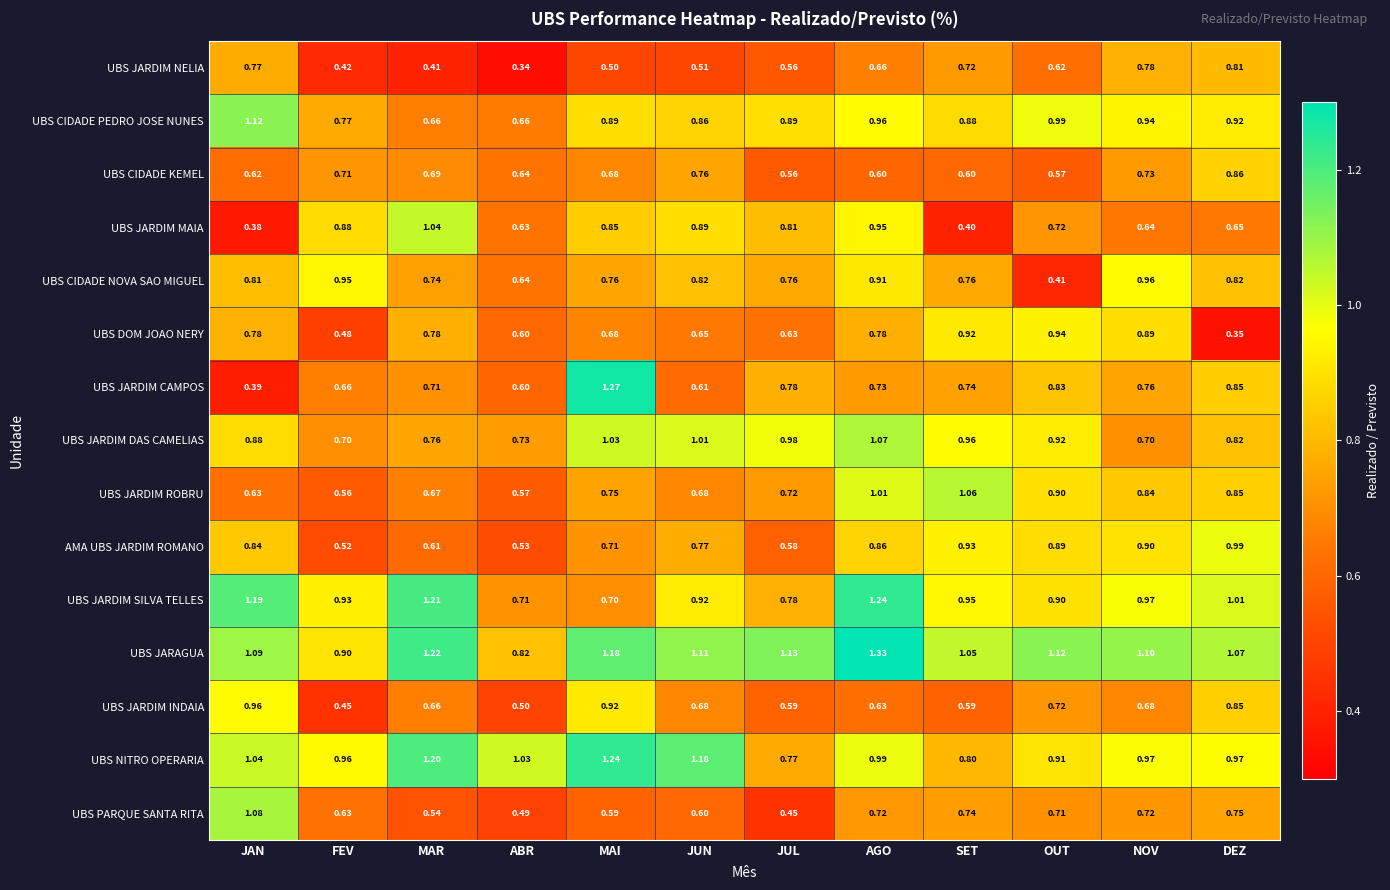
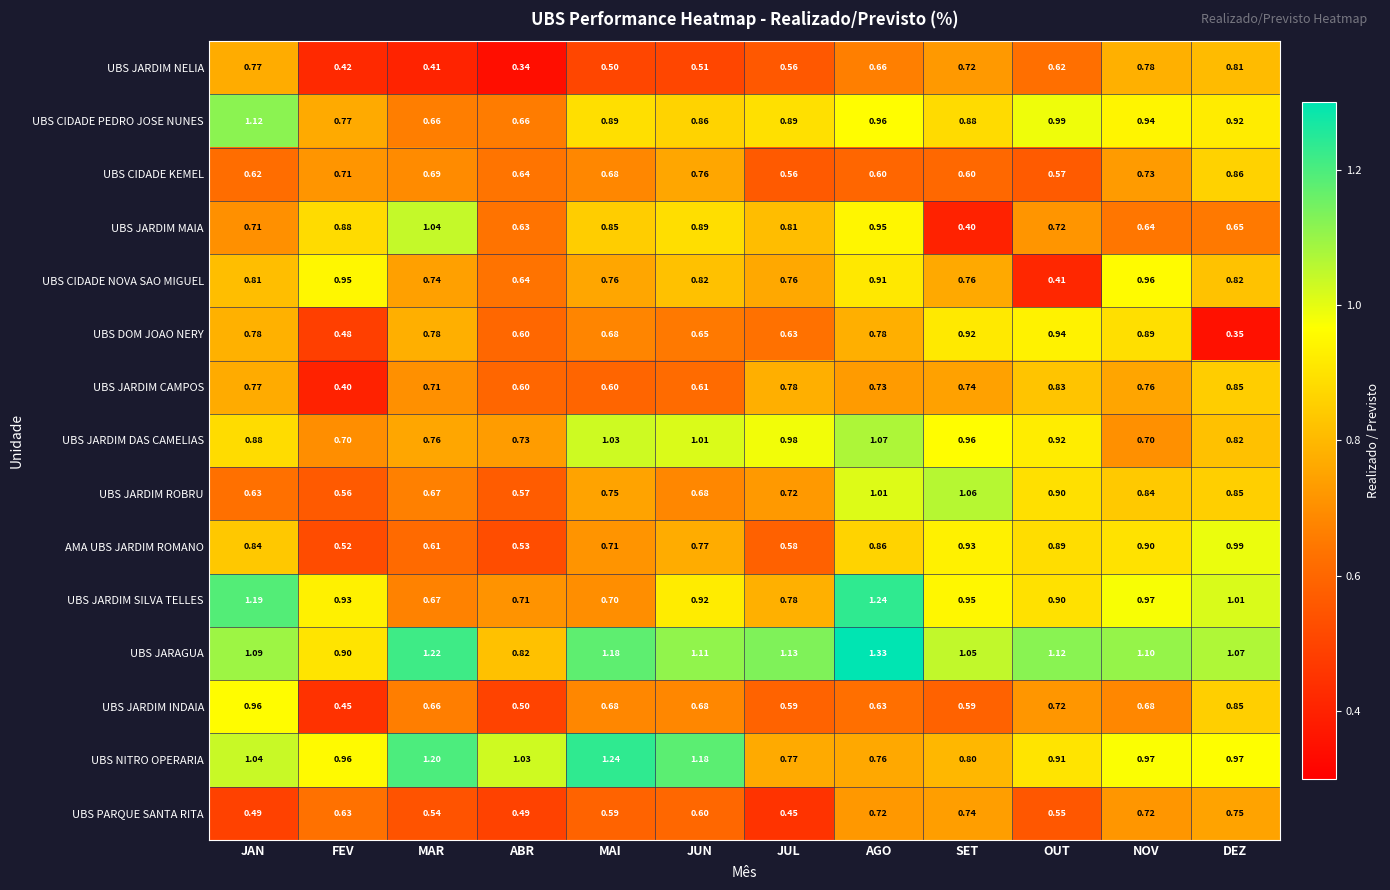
  {
    "UBS JARDIM NELIA": {
      "JAN": 0.77,
      "FEV": 0.42,
      "MAR": 0.41,
      "ABR": 0.34,
      "MAI": 0.50,
      "JUN": 0.51,
      "JUL": 0.56,
      "AGO": 0.66,
      "SET": 0.72,
      "OUT": 0.62,
      "NOV": 0.78,
      "DEZ": 0.81
    },
    "UBS CIDADE PEDRO JOSE NUNES": {
      "JAN": 1.12,
      "FEV": 0.77,
      "MAR": 0.66,
      "ABR": 0.66,
      "MAI": 0.89,
      "JUN": 0.86,
      "JUL": 0.89,
      "AGO": 0.96,
      "SET": 0.88,
      "OUT": 0.99,
      "NOV": 0.94,
      "DEZ": 0.92
    },
    "UBS CIDADE KEMEL": {
      "JAN": 0.62,
      "FEV": 0.71,
      "MAR": 0.69,
      "ABR": 0.64,
      "MAI": 0.68,
      "JUN": 0.76,
      "JUL": 0.56,
      "AGO": 0.60,
      "SET": 0.60,
      "OUT": 0.57,
      "NOV": 0.73,
      "DEZ": 0.86
    },
    "UBS JARDIM MAIA": {
-     "JAN": 0.38,
+     "JAN": 0.71,
      "FEV": 0.88,
      "MAR": 1.04,
      "ABR": 0.63,
      "MAI": 0.85,
      "JUN": 0.89,
      "JUL": 0.81,
      "AGO": 0.95,
      "SET": 0.40,
      "OUT": 0.72,
      "NOV": 0.64,
      "DEZ": 0.65
    },
    "UBS CIDADE NOVA SAO MIGUEL": {
      "JAN": 0.81,
      "FEV": 0.95,
      "MAR": 0.74,
      "ABR": 0.64,
      "MAI": 0.76,
      "JUN": 0.82,
      "JUL": 0.76,
      "AGO": 0.91,
      "SET": 0.76,
      "OUT": 0.41,
      "NOV": 0.96,
      "DEZ": 0.82
    },
    "UBS DOM JOAO NERY": {
      "JAN": 0.78,
      "FEV": 0.48,
      "MAR": 0.78,
      "ABR": 0.60,
      "MAI": 0.68,
      "JUN": 0.65,
      "JUL": 0.63,
      "AGO": 0.78,
      "SET": 0.92,
      "OUT": 0.94,
      "NOV": 0.89,
      "DEZ": 0.35
    },
    "UBS JARDIM CAMPOS": {
-     "JAN": 0.39,
-     "FEV": 0.66,
+     "JAN": 0.77,
+     "FEV": 0.40,
      "MAR": 0.71,
      "ABR": 0.60,
-     "MAI": 1.27,
+     "MAI": 0.60,
      "JUN": 0.61,
      "JUL": 0.78,
      "AGO": 0.73,
      "SET": 0.74,
      "OUT": 0.83,
      "NOV": 0.76,
      "DEZ": 0.85
    },
    "UBS JARDIM DAS CAMELIAS": {
      "JAN": 0.88,
      "FEV": 0.70,
      "MAR": 0.76,
      "ABR": 0.73,
      "MAI": 1.03,
      "JUN": 1.01,
      "JUL": 0.98,
      "AGO": 1.07,
      "SET": 0.96,
      "OUT": 0.92,
      "NOV": 0.70,
      "DEZ": 0.82
    },
    "UBS JARDIM ROBRU": {
      "JAN": 0.63,
      "FEV": 0.56,
      "MAR": 0.67,
      "ABR": 0.57,
      "MAI": 0.75,
      "JUN": 0.68,
      "JUL": 0.72,
      "AGO": 1.01,
      "SET": 1.06,
      "OUT": 0.90,
      "NOV": 0.84,
      "DEZ": 0.85
    },
    "AMA UBS JARDIM ROMANO": {
      "JAN": 0.84,
      "FEV": 0.52,
      "MAR": 0.61,
      "ABR": 0.53,
      "MAI": 0.71,
      "JUN": 0.77,
      "JUL": 0.58,
      "AGO": 0.86,
      "SET": 0.93,
      "OUT": 0.89,
      "NOV": 0.90,
      "DEZ": 0.99
    },
    "UBS JARDIM SILVA TELLES": {
      "JAN": 1.19,
      "FEV": 0.93,
-     "MAR": 1.21,
+     "MAR": 0.67,
      "ABR": 0.71,
      "MAI": 0.70,
      "JUN": 0.92,
      "JUL": 0.78,
      "AGO": 1.24,
      "SET": 0.95,
      "OUT": 0.90,
      "NOV": 0.97,
      "DEZ": 1.01
    },
    "UBS JARAGUA": {
      "JAN": 1.09,
      "FEV": 0.90,
      "MAR": 1.22,
      "ABR": 0.82,
      "MAI": 1.18,
      "JUN": 1.11,
      "JUL": 1.13,
      "AGO": 1.33,
      "SET": 1.05,
      "OUT": 1.12,
      "NOV": 1.10,
      "DEZ": 1.07
    },
    "UBS JARDIM INDAIA": {
      "JAN": 0.96,
      "FEV": 0.45,
      "MAR": 0.66,
      "ABR": 0.50,
-     "MAI": 0.92,
+     "MAI": 0.68,
      "JUN": 0.68,
      "JUL": 0.59,
      "AGO": 0.63,
      "SET": 0.59,
      "OUT": 0.72,
      "NOV": 0.68,
      "DEZ": 0.85
    },
    "UBS NITRO OPERARIA": {
      "JAN": 1.04,
      "FEV": 0.96,
      "MAR": 1.20,
      "ABR": 1.03,
      "MAI": 1.24,
      "JUN": 1.18,
      "JUL": 0.77,
-     "AGO": 0.99,
+     "AGO": 0.76,
      "SET": 0.80,
      "OUT": 0.91,
      "NOV": 0.97,
      "DEZ": 0.97
    },
    "UBS PARQUE SANTA RITA": {
-     "JAN": 1.08,
+     "JAN": 0.49,
      "FEV": 0.63,
      "MAR": 0.54,
      "ABR": 0.49,
      "MAI": 0.59,
      "JUN": 0.60,
      "JUL": 0.45,
      "AGO": 0.72,
      "SET": 0.74,
-     "OUT": 0.71,
+     "OUT": 0.55,
      "NOV": 0.72,
      "DEZ": 0.75
    }
  }
